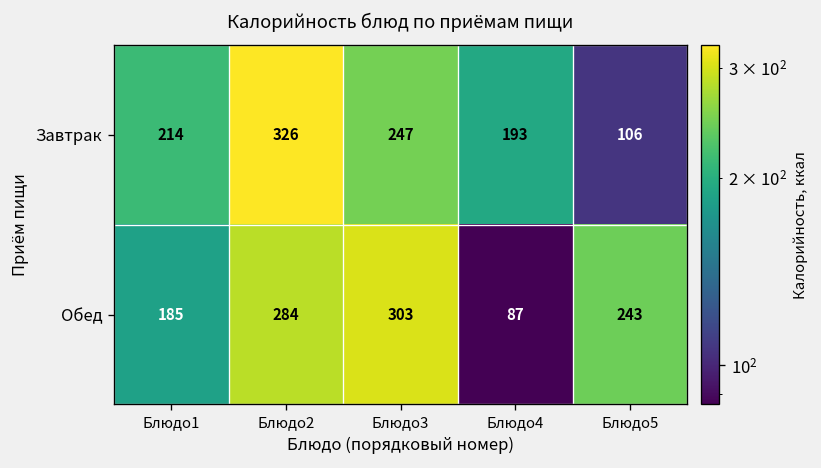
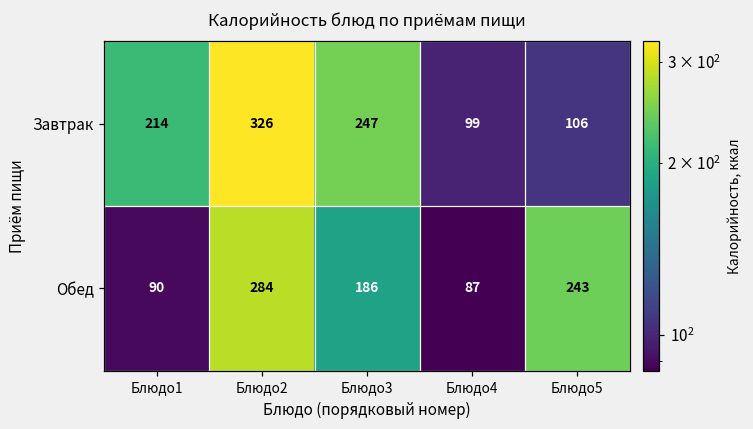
  {
    "Завтрак": {
      "Блюдо1": 214,
      "Блюдо2": 326,
      "Блюдо3": 247,
-     "Блюдо4": 193,
+     "Блюдо4": 99,
      "Блюдо5": 106
    },
    "Обед": {
-     "Блюдо1": 185,
+     "Блюдо1": 90,
      "Блюдо2": 284,
-     "Блюдо3": 303,
+     "Блюдо3": 186,
      "Блюдо4": 87,
      "Блюдо5": 243
    }
  }
